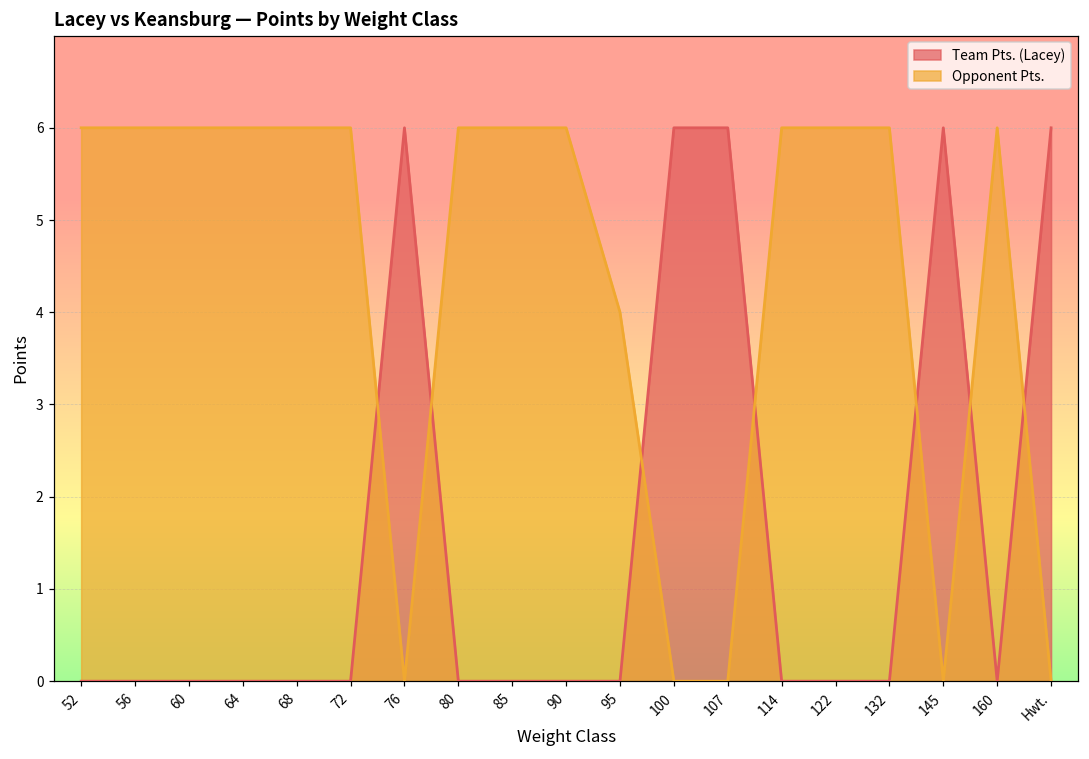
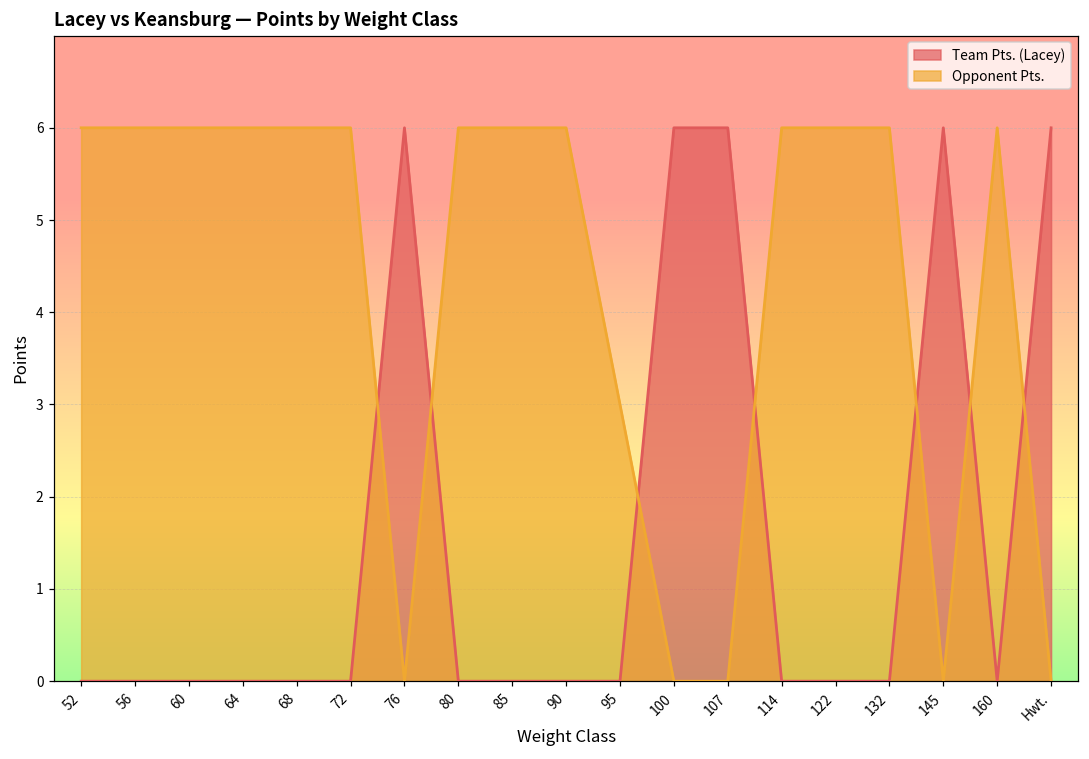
  {
    "Team Pts. (Lacey)": {
      "52": 0,
      "56": 0,
      "60": 0,
      "64": 0,
      "68": 0,
      "72": 0,
      "76": 6,
      "80": 0,
      "85": 0,
      "90": 0,
      "95": 0,
      "100": 6,
      "107": 6,
      "114": 0,
      "122": 0,
      "132": 0,
      "145": 6,
      "160": 0,
      "Hwt.": 6
    },
    "Opponent Pts.": {
      "52": 6,
      "56": 6,
      "60": 6,
      "64": 6,
      "68": 6,
      "72": 6,
      "76": 0,
      "80": 6,
      "85": 6,
      "90": 6,
-     "95": 4,
+     "95": 3,
      "100": 0,
      "107": 0,
      "114": 6,
      "122": 6,
      "132": 6,
      "145": 0,
      "160": 6,
      "Hwt.": 0
    }
  }
